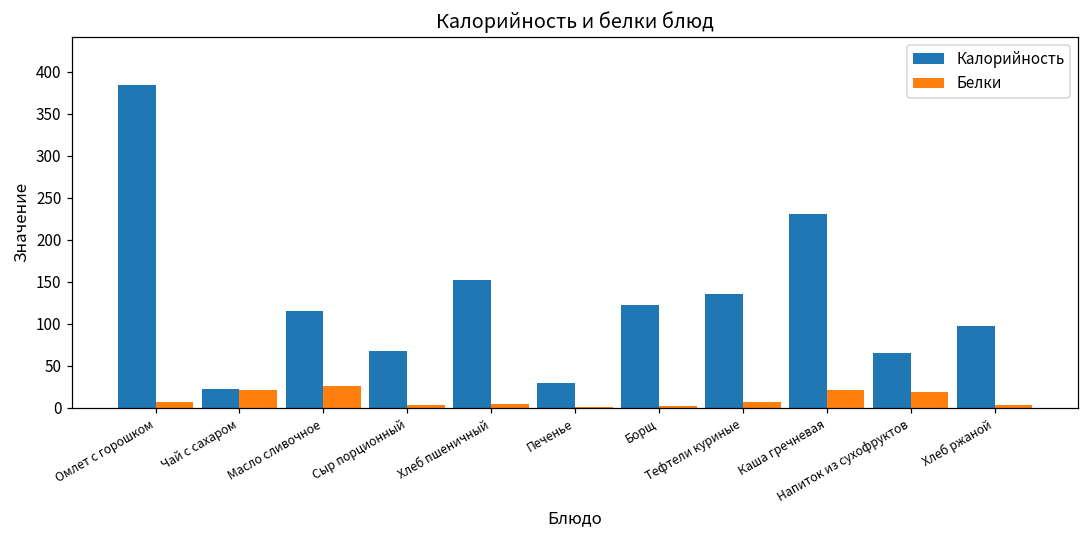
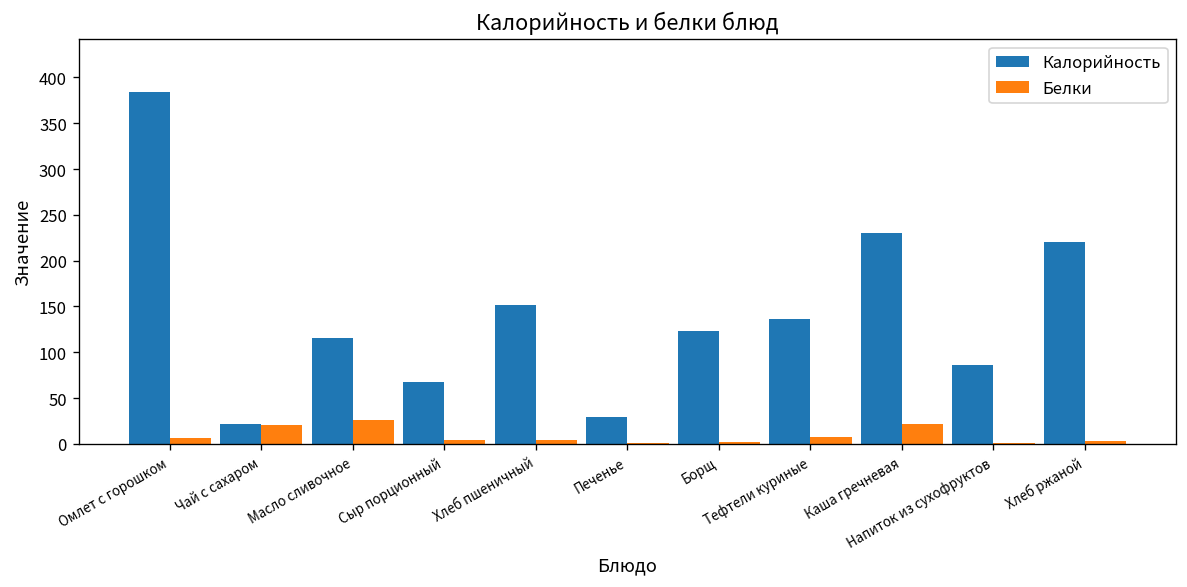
  {
    "Калорийность": {
      "Омлет с горошком": 380,
      "Чай с сахаром": 20,
      "Масло сливочное": 120,
      "Сыр порционный": 70,
      "Хлеб пшеничный": 150,
      "Печенье": 30,
      "Борщ": 120,
      "Тефтели куриные": 140,
      "Каша гречневая": 230,
-     "Напиток из сухофруктов": 70,
-     "Хлеб ржаной": 100
+     "Напиток из сухофруктов": 90,
+     "Хлеб ржаной": 220
    },
    "Белки": {
      "Омлет с горошком": 10,
      "Чай с сахаром": 20,
      "Масло сливочное": 30,
      "Сыр порционный": 0,
      "Хлеб пшеничный": 0,
      "Тефтели куриные": 10,
      "Каша гречневая": 20,
-     "Напиток из сухофруктов": 20,
+     "Напиток из сухофруктов": 0,
      "Хлеб ржаной": 0
    }
  }
